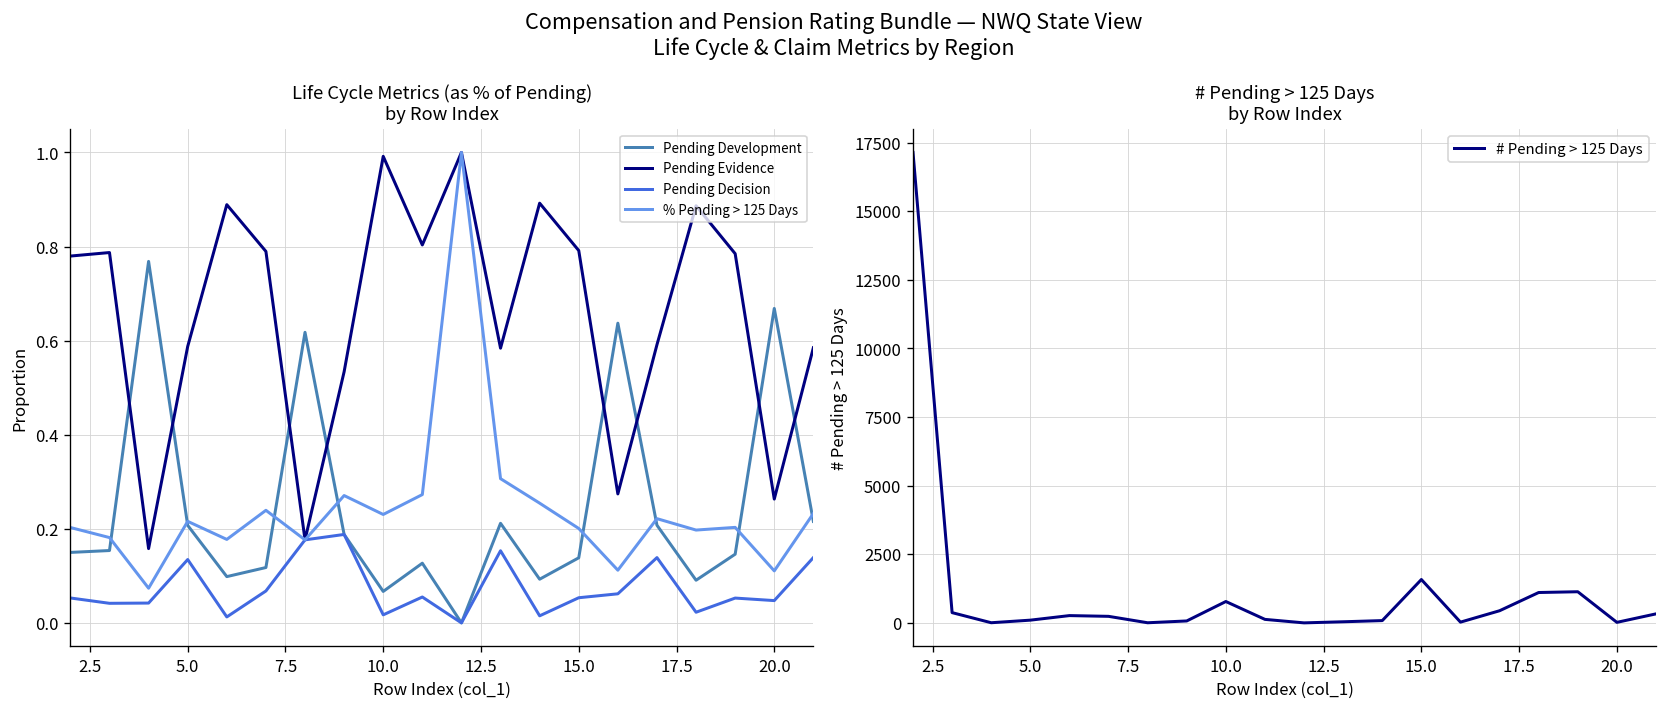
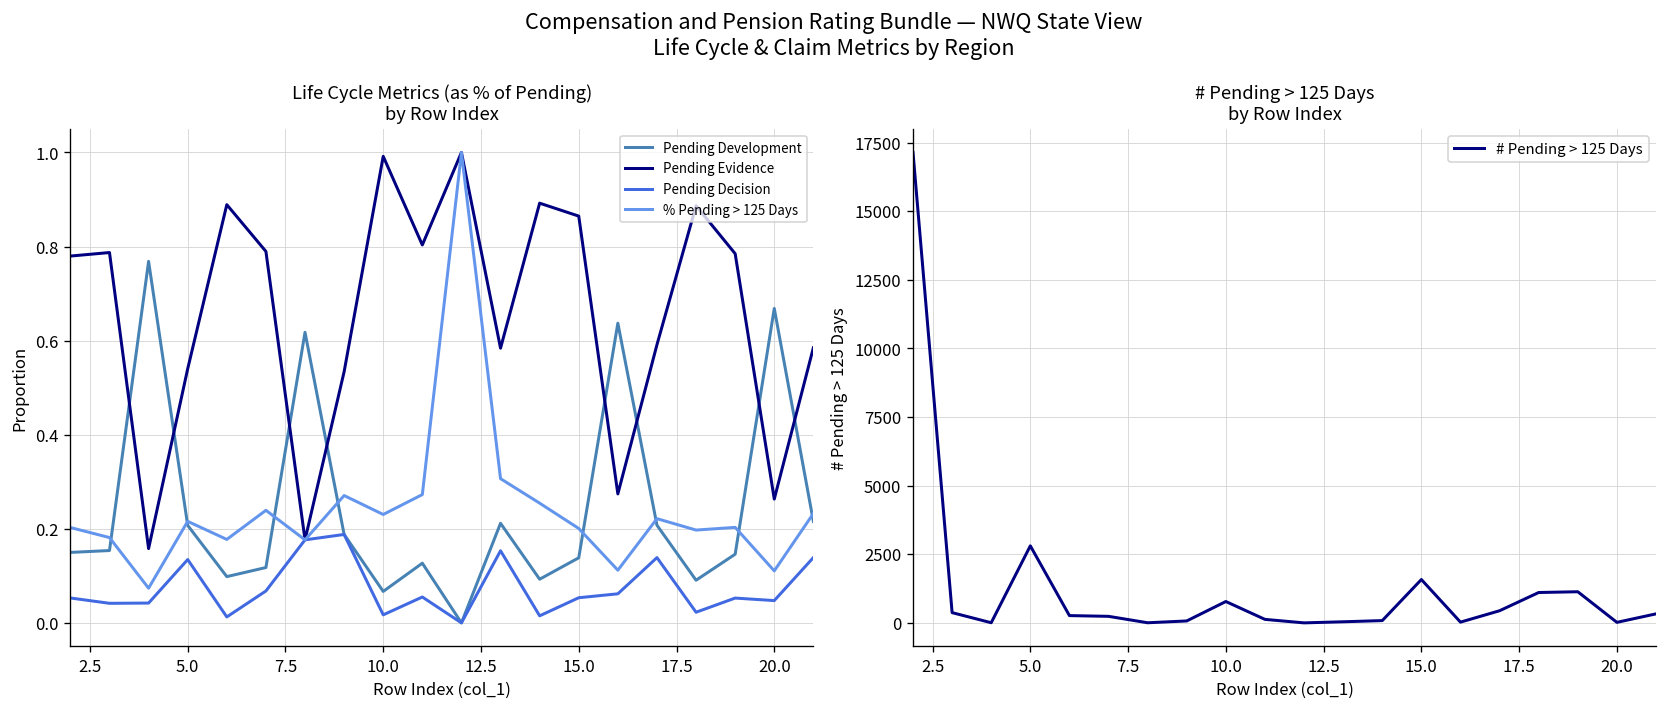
  {
    "Life Cycle Metrics (as % of Pending) by Row Index": {
      "Pending Evidence": {
-       "5.0": 0.59,
+       "5.0": 0.54,
        "10.0": 0.99,
-       "15.0": 0.79,
+       "15.0": 0.86,
        "20.0": 0.26
      }
    },
    "# Pending > 125 Days by Row Index": {
-     "5.0": 100,
+     "5.0": 2800,
      "10.0": 800,
      "15.0": 1600,
      "20.0": 0
    }
  }
